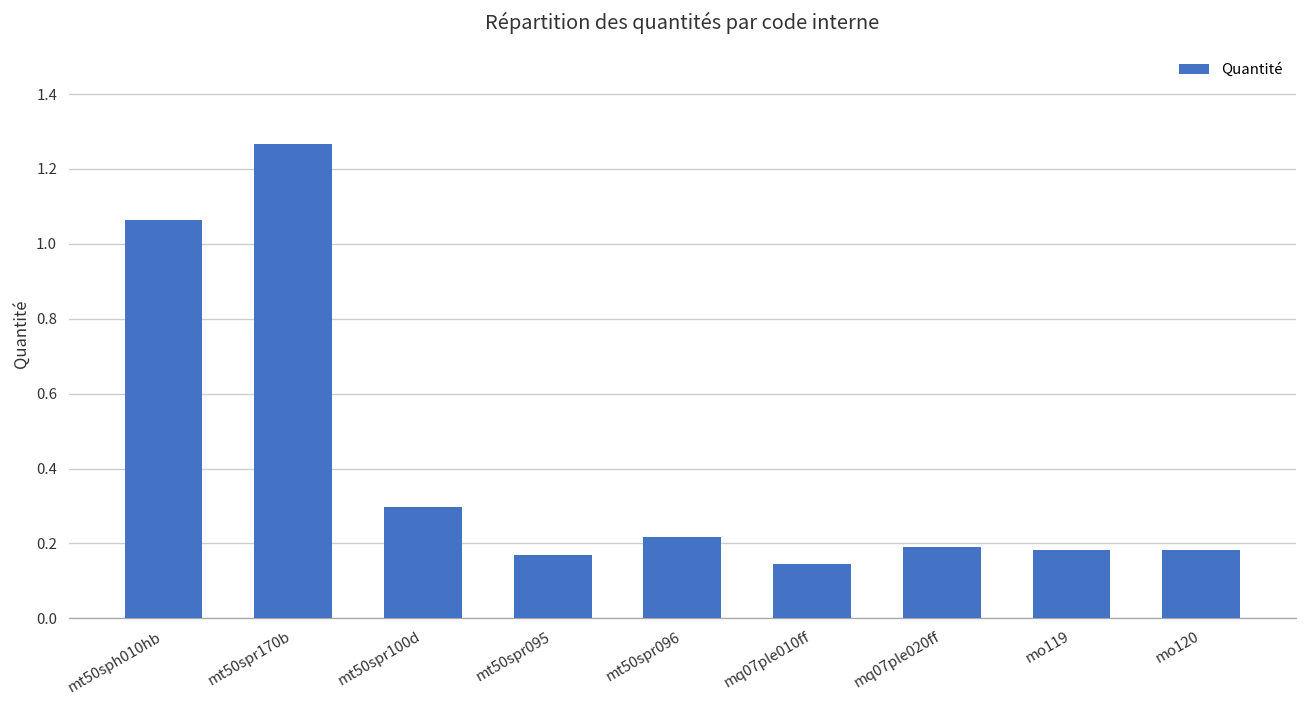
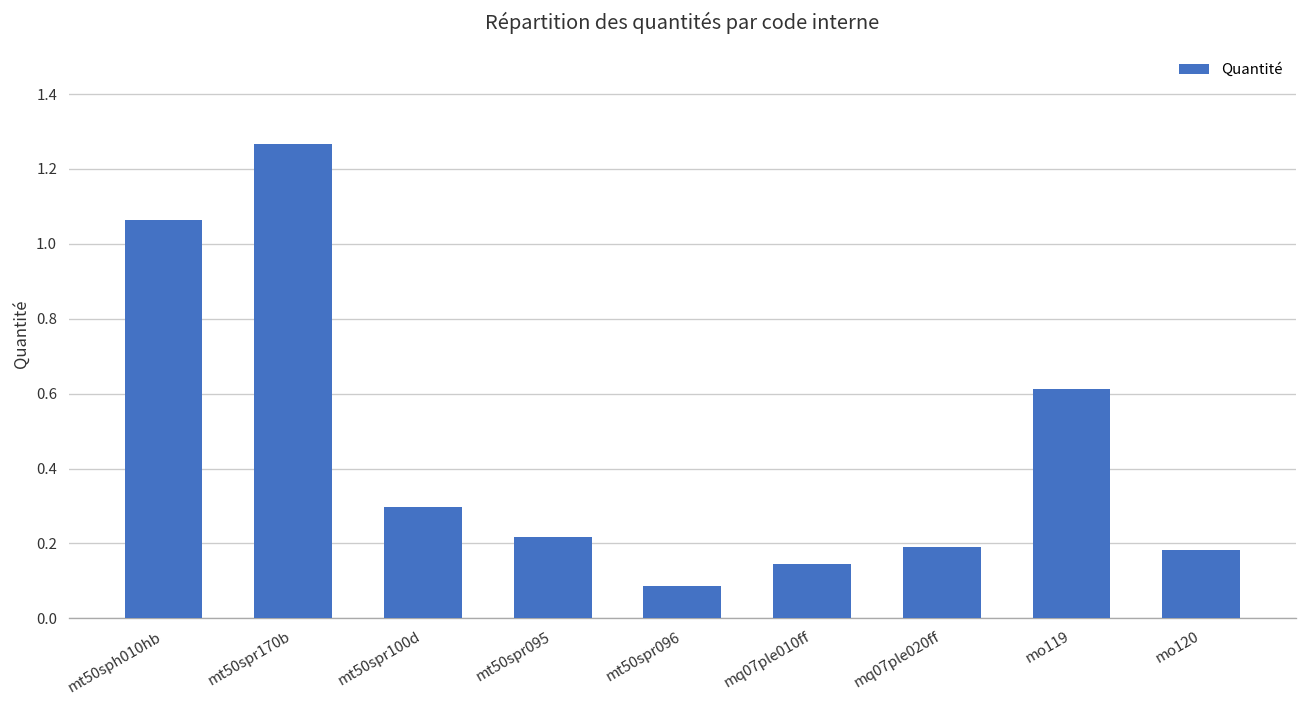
  {
    "mt50sph010hb": 1.06,
    "mt50spr170b": 1.27,
    "mt50spr100d": 0.30,
-   "mt50spr095": 0.17,
-   "mt50spr096": 0.22,
+   "mt50spr095": 0.22,
+   "mt50spr096": 0.09,
    "mq07ple010ff": 0.15,
    "mq07ple020ff": 0.19,
-   "mo119": 0.18,
+   "mo119": 0.61,
    "mo120": 0.18
  }
